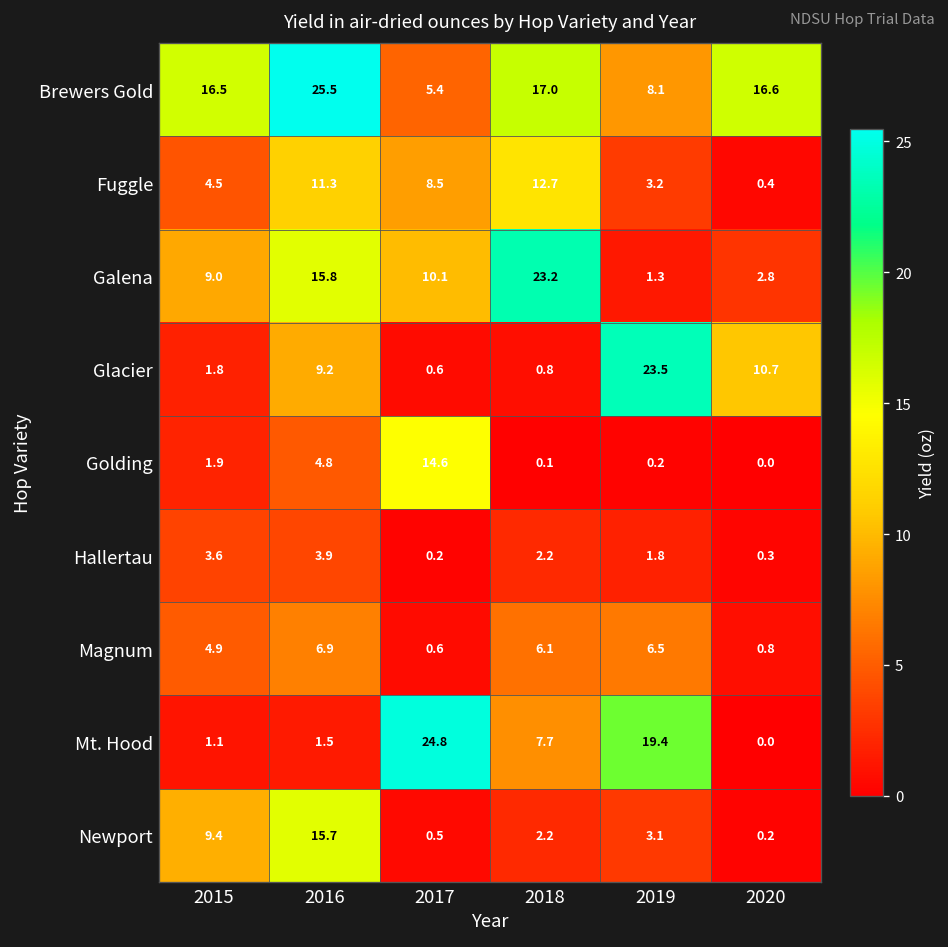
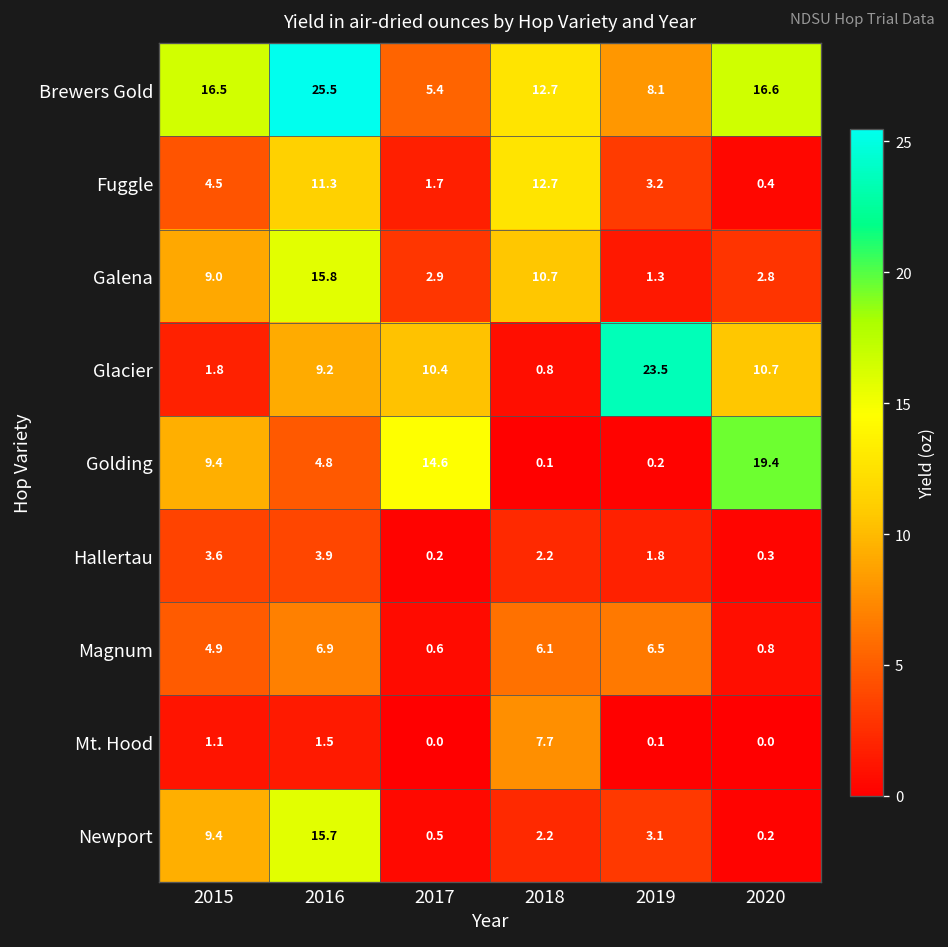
  {
    "Brewers Gold": {
      "2015": 16.5,
      "2016": 25.5,
      "2017": 5.4,
-     "2018": 17.0,
+     "2018": 12.7,
      "2019": 8.1,
      "2020": 16.6
    },
    "Fuggle": {
      "2015": 4.5,
      "2016": 11.3,
-     "2017": 8.5,
+     "2017": 1.7,
      "2018": 12.7,
      "2019": 3.2,
      "2020": 0.4
    },
    "Galena": {
      "2015": 9.0,
      "2016": 15.8,
-     "2017": 10.1,
-     "2018": 23.2,
+     "2017": 2.9,
+     "2018": 10.7,
      "2019": 1.3,
      "2020": 2.8
    },
    "Glacier": {
      "2015": 1.8,
      "2016": 9.2,
-     "2017": 0.6,
+     "2017": 10.4,
      "2018": 0.8,
      "2019": 23.5,
      "2020": 10.7
    },
    "Golding": {
-     "2015": 1.9,
+     "2015": 9.4,
      "2016": 4.8,
      "2017": 14.6,
      "2018": 0.1,
      "2019": 0.2,
-     "2020": 0.0
+     "2020": 19.4
    },
    "Hallertau": {
      "2015": 3.6,
      "2016": 3.9,
      "2017": 0.2,
      "2018": 2.2,
      "2019": 1.8,
      "2020": 0.3
    },
    "Magnum": {
      "2015": 4.9,
      "2016": 6.9,
      "2017": 0.6,
      "2018": 6.1,
      "2019": 6.5,
      "2020": 0.8
    },
    "Mt. Hood": {
      "2015": 1.1,
      "2016": 1.5,
-     "2017": 24.8,
+     "2017": 0.0,
      "2018": 7.7,
-     "2019": 19.4,
+     "2019": 0.1,
      "2020": 0.0
    },
    "Newport": {
      "2015": 9.4,
      "2016": 15.7,
      "2017": 0.5,
      "2018": 2.2,
      "2019": 3.1,
      "2020": 0.2
    }
  }
